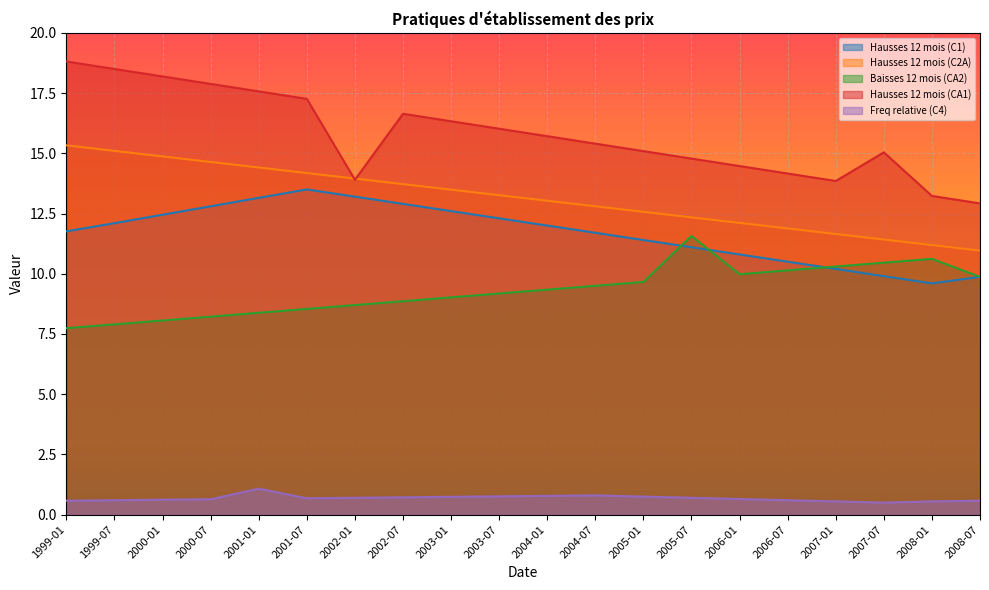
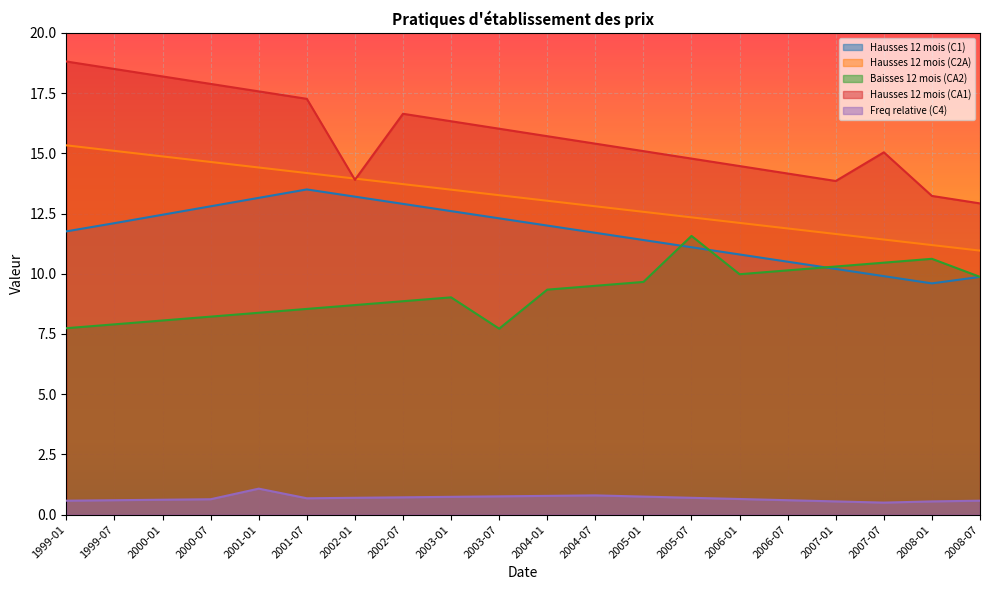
  {
    "Hausses 12 mois (C1)": {
      "1999-01": 11.8,
      "1999-07": 12.1,
      "2000-01": 12.5,
      "2000-07": 12.8,
      "2001-01": 13.2,
      "2001-07": 13.5,
      "2002-01": 13.2,
      "2002-07": 12.9,
      "2003-01": 12.6,
      "2003-07": 12.3,
      "2004-01": 12.0,
      "2004-07": 11.7,
      "2005-01": 11.4,
      "2005-07": 11.1,
      "2006-01": 10.8,
      "2006-07": 10.5,
      "2007-07": 9.9,
      "2008-01": 9.6
    },
    "Hausses 12 mois (C2A)": {
      "1999-01": 15.3,
      "1999-07": 15.1,
      "2000-01": 14.9,
      "2000-07": 14.6,
      "2001-01": 14.4,
      "2001-07": 14.2,
      "2002-07": 13.7,
      "2003-01": 13.5,
      "2003-07": 13.3,
      "2004-01": 13.0,
      "2004-07": 12.8,
      "2005-01": 12.6,
      "2005-07": 12.3,
      "2006-01": 12.1,
      "2006-07": 11.9,
      "2007-01": 11.7,
      "2007-07": 11.4,
      "2008-01": 11.2,
      "2008-07": 11.0
    },
    "Baisses 12 mois (CA2)": {
      "1999-01": 7.7,
      "1999-07": 7.9,
      "2000-01": 8.1,
      "2000-07": 8.2,
      "2001-01": 8.4,
      "2001-07": 8.5,
      "2002-01": 8.7,
      "2002-07": 8.9,
      "2003-01": 9.0,
-     "2003-07": 9.2,
+     "2003-07": 7.7,
      "2004-01": 9.3,
      "2004-07": 9.5,
      "2005-01": 9.7,
      "2005-07": 11.6,
      "2006-01": 10.0,
      "2006-07": 10.1,
      "2007-07": 10.5,
      "2008-01": 10.6
    },
    "Hausses 12 mois (CA1)": {
      "1999-01": 18.8,
      "1999-07": 18.5,
      "2000-01": 18.2,
      "2000-07": 17.9,
      "2001-01": 17.6,
      "2001-07": 17.3,
      "2002-07": 16.6,
      "2003-01": 16.3,
      "2003-07": 16.0,
      "2004-01": 15.7,
      "2004-07": 15.4,
      "2005-01": 15.1,
      "2005-07": 14.8,
      "2006-01": 14.5,
      "2006-07": 14.2,
      "2007-01": 13.9,
      "2007-07": 15.0,
      "2008-01": 13.2,
      "2008-07": 12.9
    },
    "Freq relative (C4)": {
      "1999-01": 0.6,
      "1999-07": 0.6,
      "2000-01": 0.6,
      "2000-07": 0.6,
      "2001-01": 1.1,
      "2001-07": 0.7,
      "2002-01": 0.7,
      "2002-07": 0.7,
      "2003-01": 0.7,
      "2003-07": 0.8,
      "2004-01": 0.8,
      "2004-07": 0.8,
      "2005-01": 0.8,
      "2005-07": 0.7,
      "2006-01": 0.7,
      "2006-07": 0.6,
      "2007-01": 0.6,
      "2007-07": 0.5,
      "2008-01": 0.6,
      "2008-07": 0.6
    }
  }
